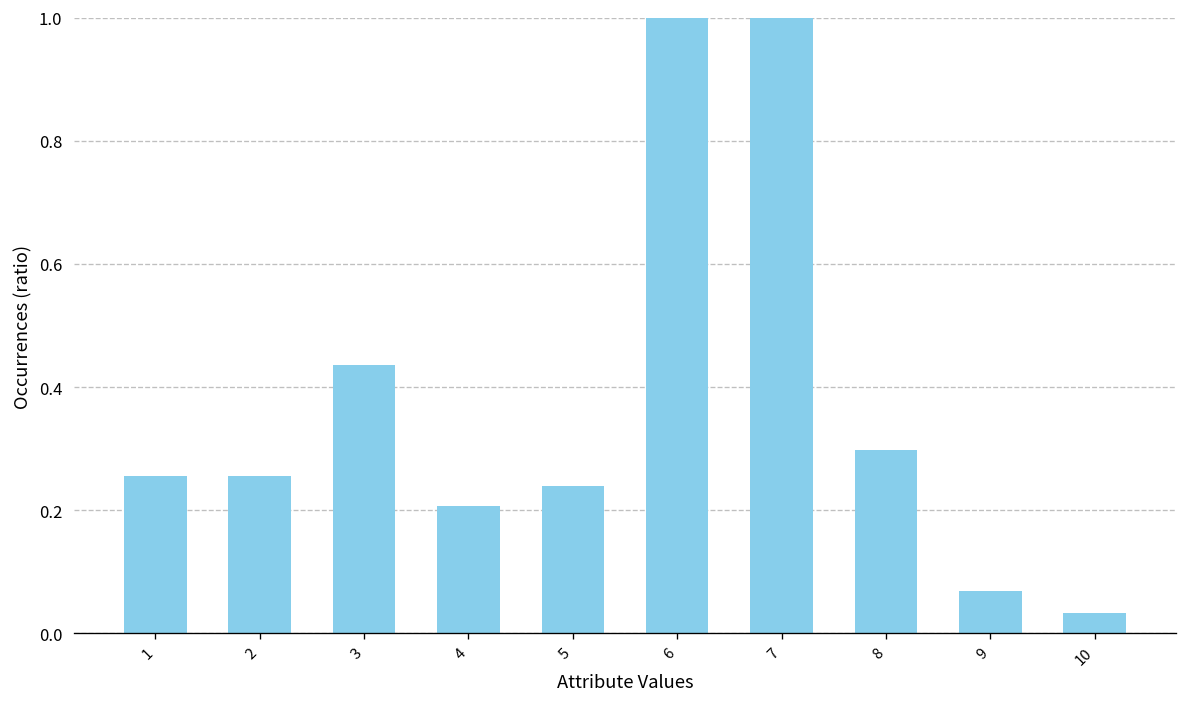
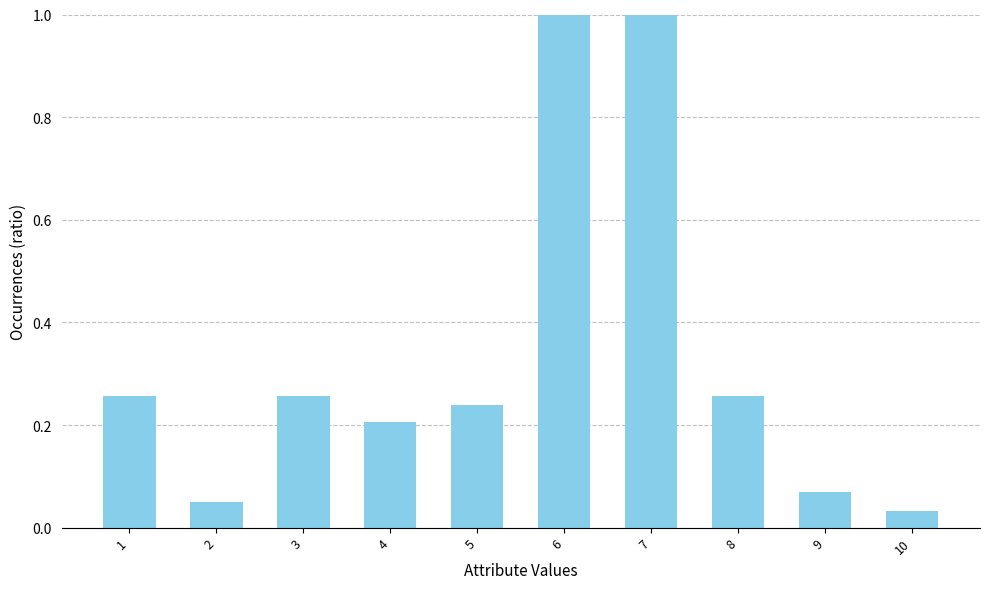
  {
    "1": 0.26,
-   "2": 0.26,
-   "3": 0.44,
+   "2": 0.05,
+   "3": 0.26,
    "4": 0.21,
    "5": 0.24,
    "6": 1.00,
    "7": 1.00,
-   "8": 0.30,
+   "8": 0.26,
    "9": 0.07,
    "10": 0.03
  }
